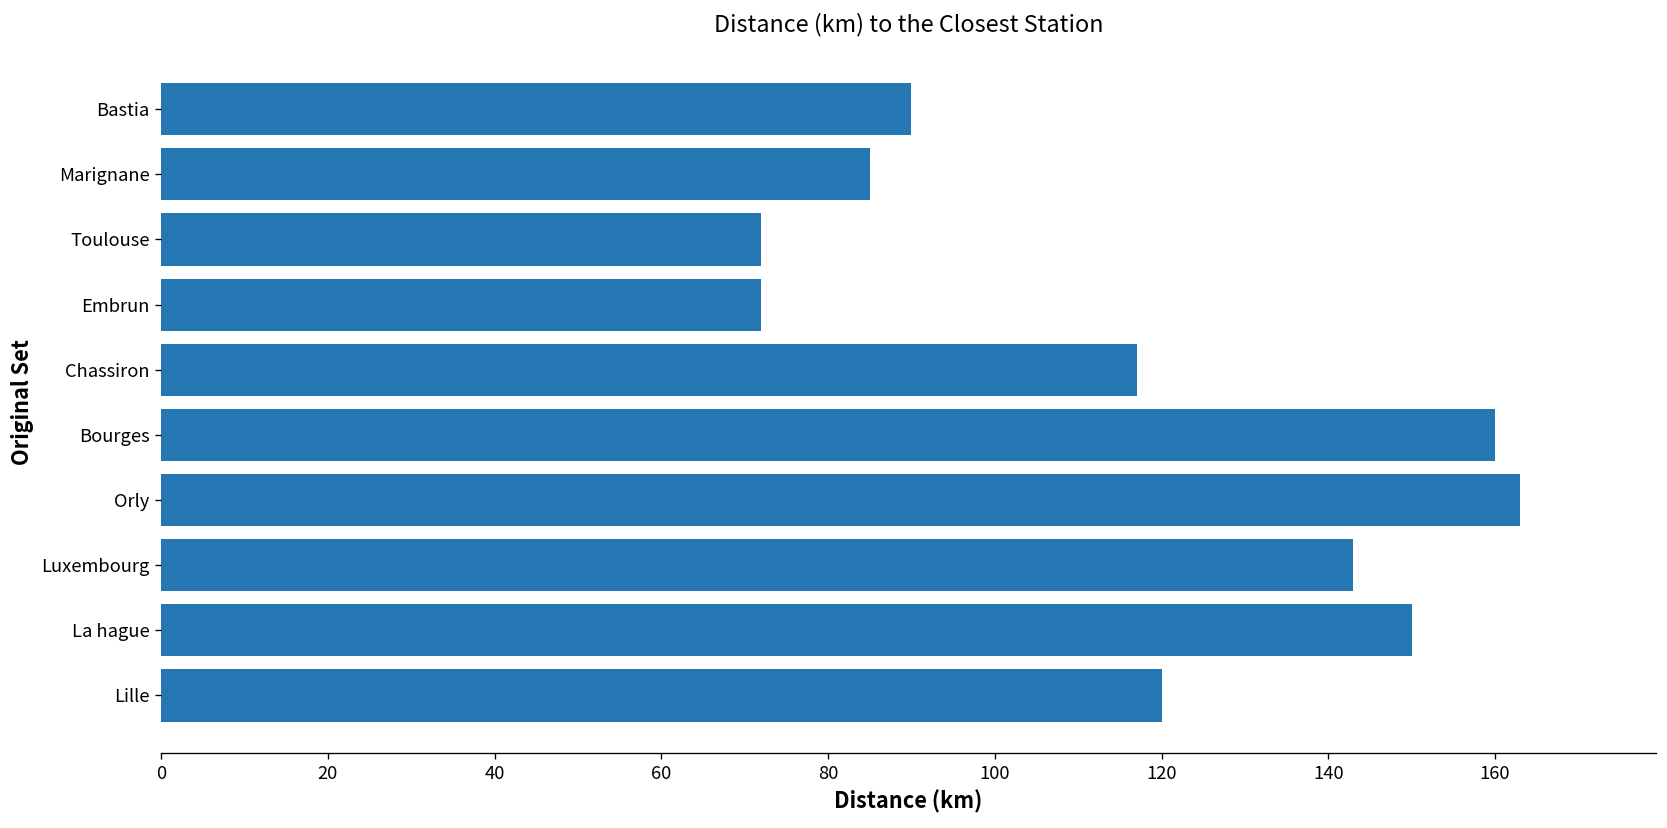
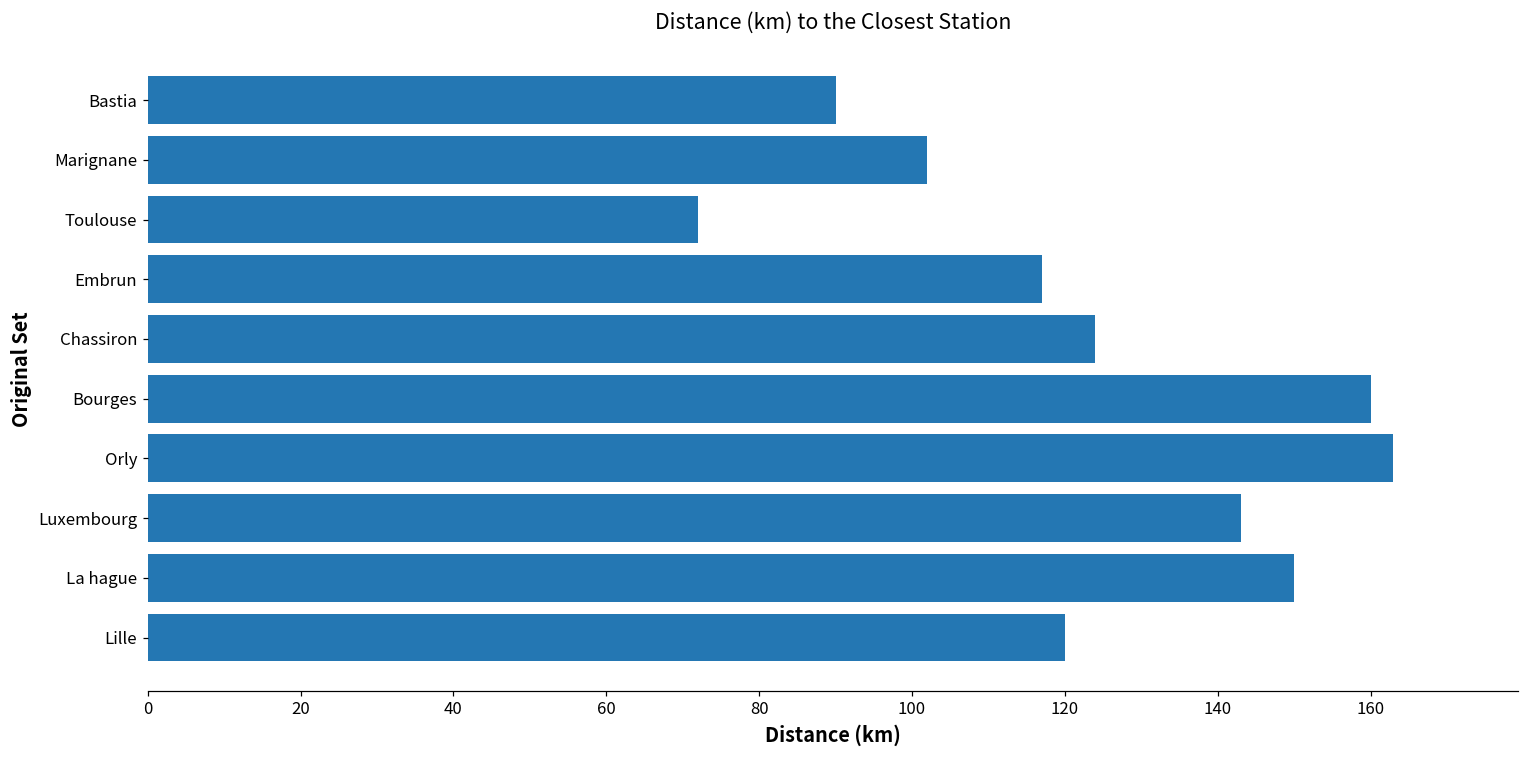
  {
    "Bastia": 90,
-   "Marignane": 85,
+   "Marignane": 102,
    "Toulouse": 72,
-   "Embrun": 72,
-   "Chassiron": 117,
+   "Embrun": 117,
+   "Chassiron": 124,
    "Bourges": 160,
    "Orly": 163,
    "Luxembourg": 143,
    "La hague": 150,
    "Lille": 120
  }
